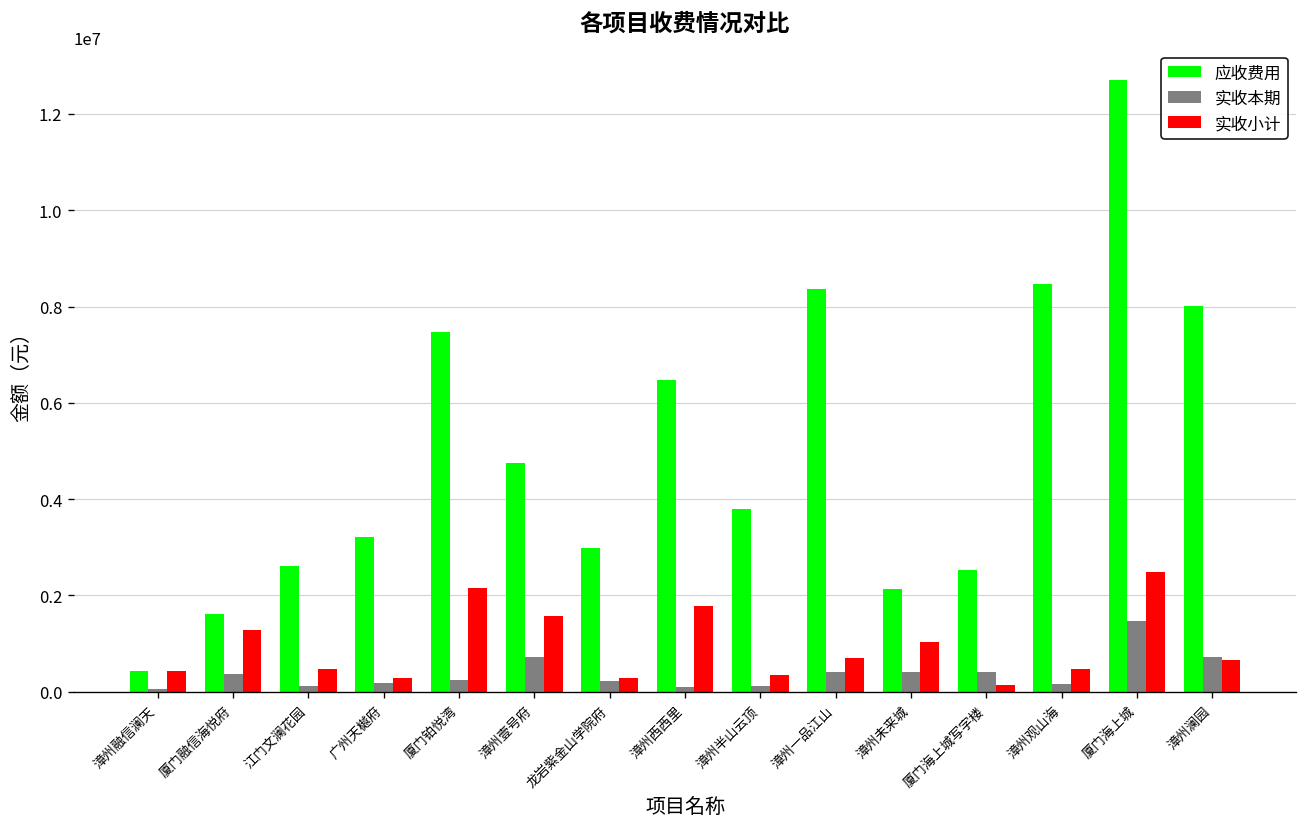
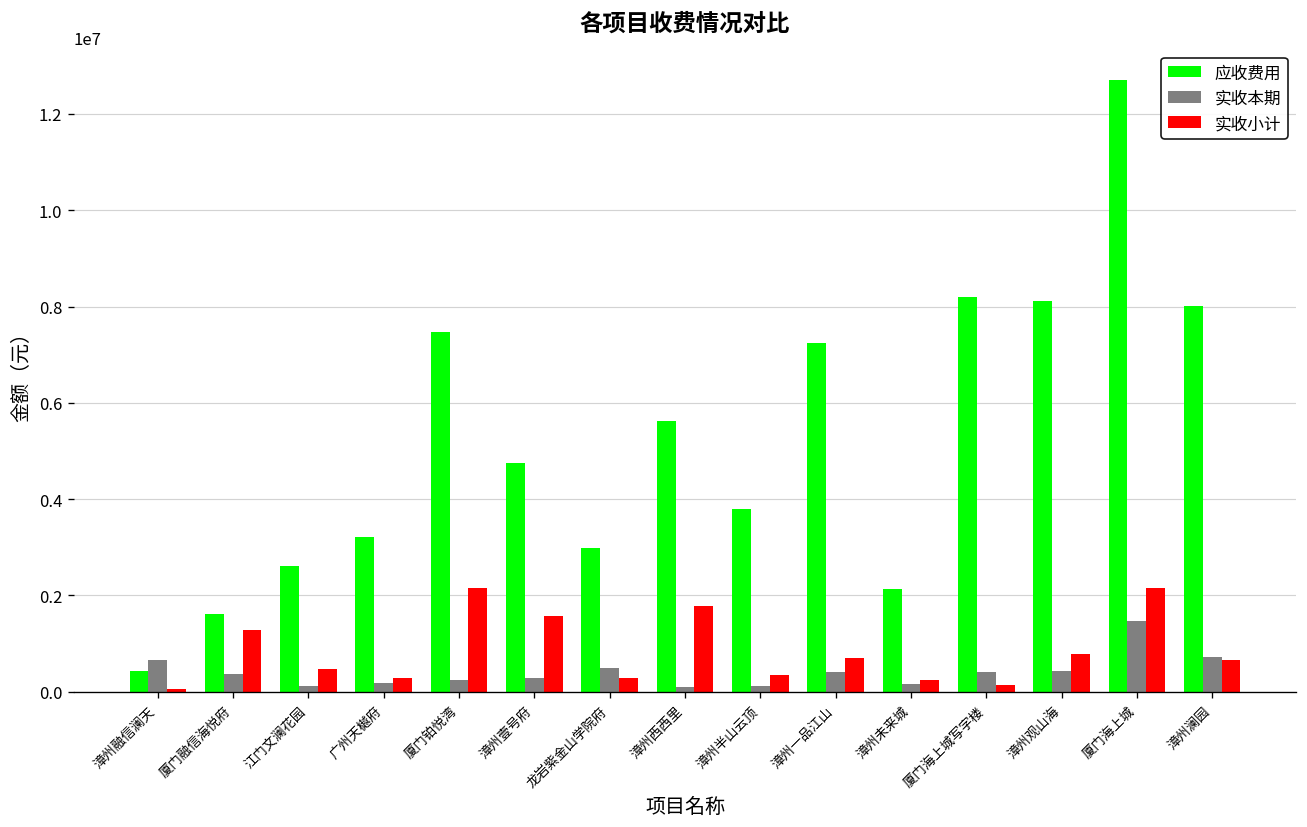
  {
    "应收费用": {
      "漳州融信澜天": 400000,
      "厦门融信海悦府": 1600000,
      "江门文澜花园": 2600000,
      "广州天樾府": 3200000,
      "厦门铂悦湾": 7500000,
      "漳州壹号府": 4700000,
      "龙岩紫金山学院府": 3000000,
-     "漳州西西里": 6500000,
+     "漳州西西里": 5600000,
      "漳州半山云顶": 3800000,
-     "漳州一品江山": 8400000,
+     "漳州一品江山": 7200000,
      "漳州未来城": 2100000,
-     "厦门海上城写字楼": 2500000,
-     "漳州观山海": 8500000,
+     "厦门海上城写字楼": 8200000,
+     "漳州观山海": 8100000,
      "厦门海上城": 12700000,
      "漳州澜园": 8000000
    },
    "实收本期": {
-     "漳州融信澜天": 100000,
+     "漳州融信澜天": 700000,
      "厦门融信海悦府": 400000,
      "江门文澜花园": 100000,
      "广州天樾府": 200000,
      "厦门铂悦湾": 200000,
-     "漳州壹号府": 700000,
-     "龙岩紫金山学院府": 200000,
+     "漳州壹号府": 300000,
+     "龙岩紫金山学院府": 500000,
      "漳州西西里": 100000,
      "漳州半山云顶": 100000,
      "漳州一品江山": 400000,
-     "漳州未来城": 400000,
+     "漳州未来城": 200000,
      "厦门海上城写字楼": 400000,
-     "漳州观山海": 200000,
+     "漳州观山海": 400000,
      "厦门海上城": 1500000,
      "漳州澜园": 700000
    },
    "实收小计": {
-     "漳州融信澜天": 400000,
+     "漳州融信澜天": 100000,
      "厦门融信海悦府": 1300000,
      "江门文澜花园": 500000,
      "广州天樾府": 300000,
      "厦门铂悦湾": 2100000,
      "漳州壹号府": 1600000,
      "龙岩紫金山学院府": 300000,
      "漳州西西里": 1800000,
      "漳州半山云顶": 300000,
      "漳州一品江山": 700000,
-     "漳州未来城": 1000000,
+     "漳州未来城": 200000,
      "厦门海上城写字楼": 100000,
-     "漳州观山海": 500000,
-     "厦门海上城": 2500000,
+     "漳州观山海": 800000,
+     "厦门海上城": 2100000,
      "漳州澜园": 700000
    }
  }
